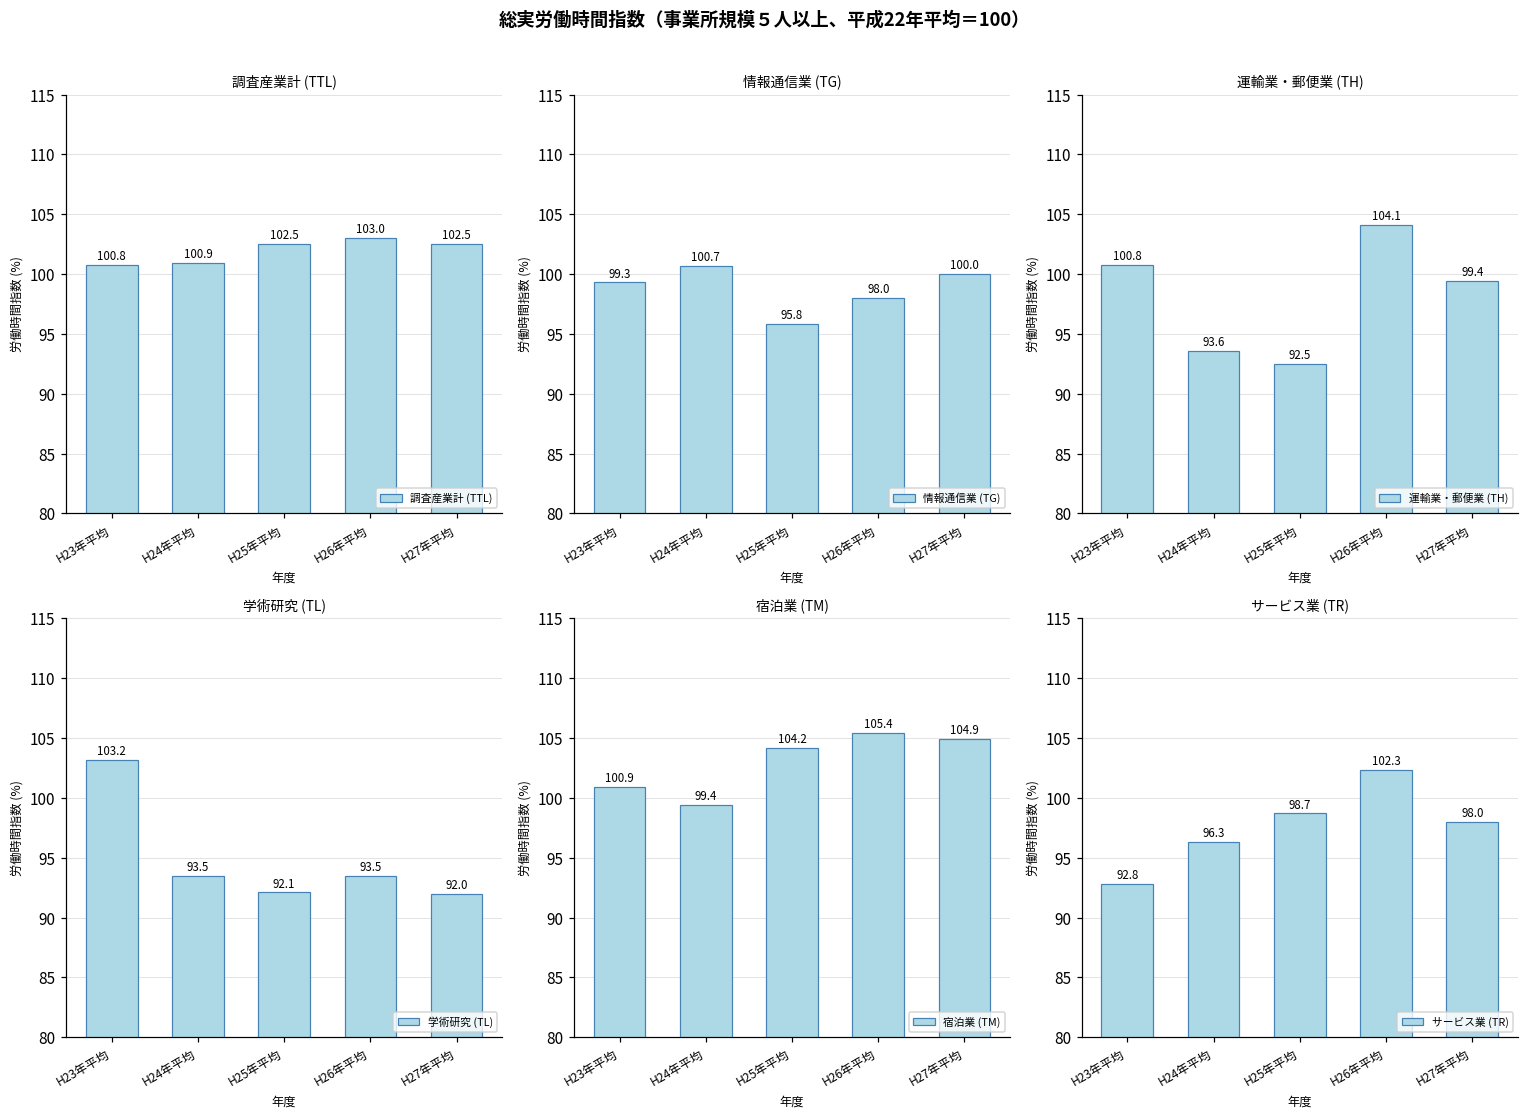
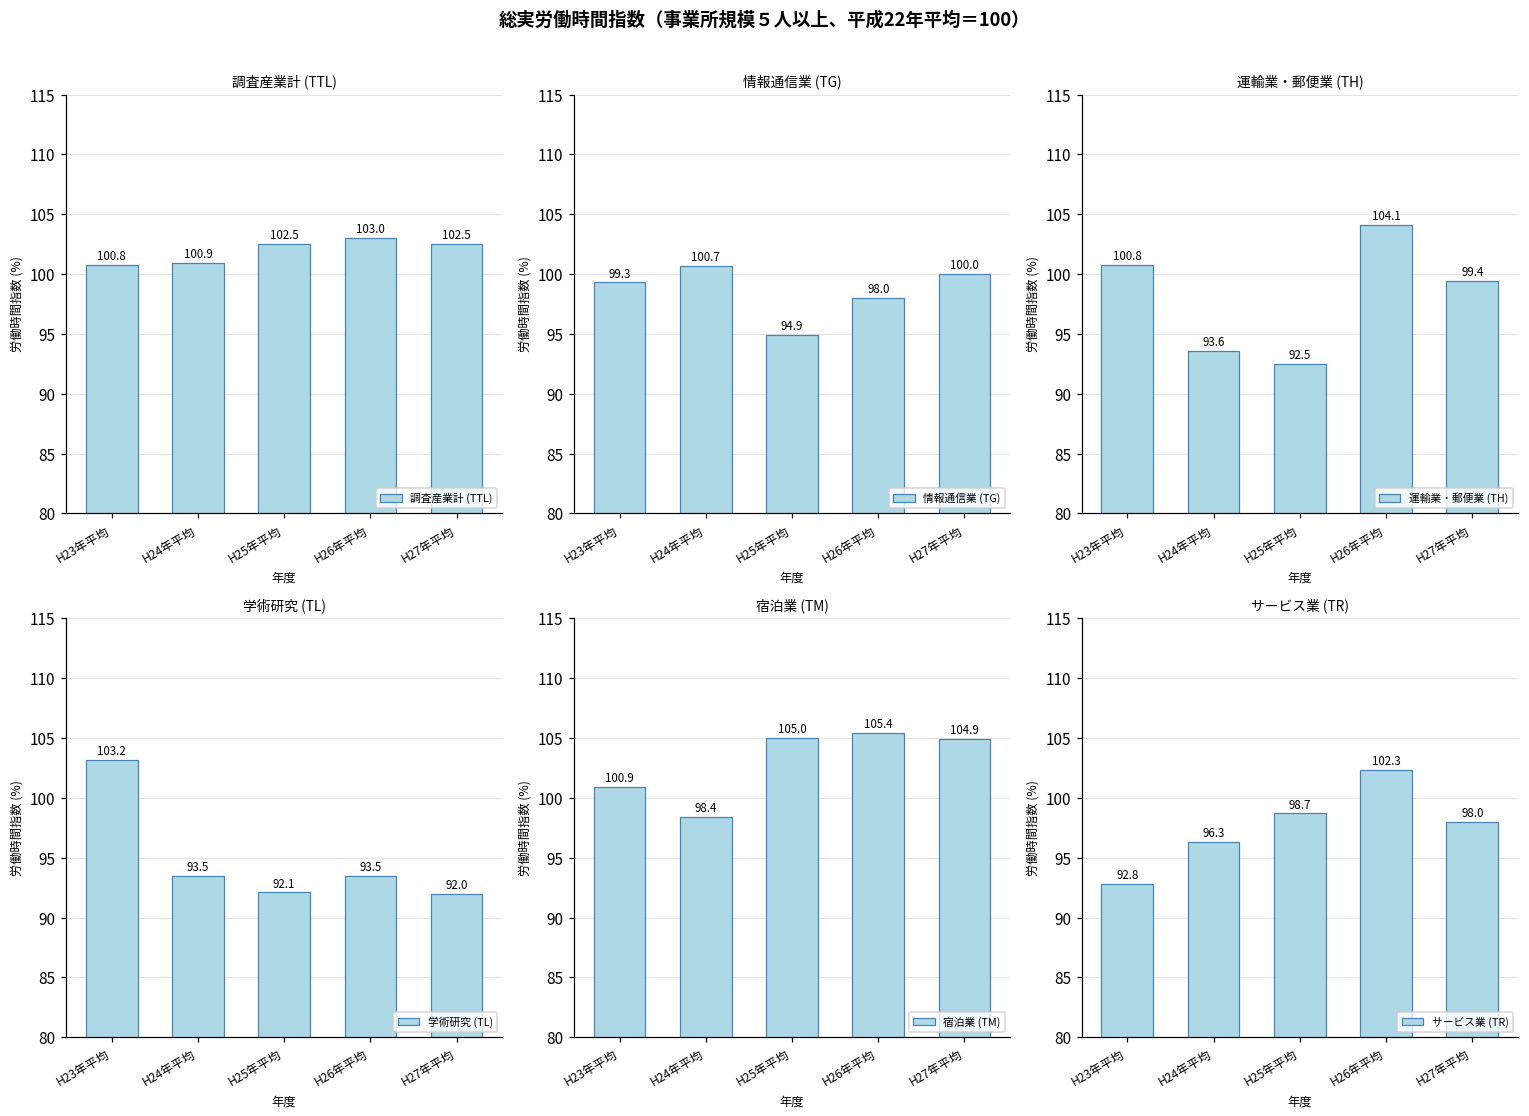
  {
    "調査産業計 (TTL)": {
      "H23年平均": 100.8,
      "H24年平均": 100.9,
      "H25年平均": 102.5,
      "H26年平均": 103.0,
      "H27年平均": 102.5
    },
    "情報通信業 (TG)": {
      "H23年平均": 99.3,
      "H24年平均": 100.7,
-     "H25年平均": 95.8,
+     "H25年平均": 94.9,
      "H26年平均": 98.0,
      "H27年平均": 100.0
    },
    "運輸業・郵便業 (TH)": {
      "H23年平均": 100.8,
      "H24年平均": 93.6,
      "H25年平均": 92.5,
      "H26年平均": 104.1,
      "H27年平均": 99.4
    },
    "学術研究 (TL)": {
      "H23年平均": 103.2,
      "H24年平均": 93.5,
      "H25年平均": 92.1,
      "H26年平均": 93.5,
      "H27年平均": 92.0
    },
    "宿泊業 (TM)": {
      "H23年平均": 100.9,
-     "H24年平均": 99.4,
-     "H25年平均": 104.2,
+     "H24年平均": 98.4,
+     "H25年平均": 105.0,
      "H26年平均": 105.4,
      "H27年平均": 104.9
    },
    "サービス業 (TR)": {
      "H23年平均": 92.8,
      "H24年平均": 96.3,
      "H25年平均": 98.7,
      "H26年平均": 102.3,
      "H27年平均": 98.0
    }
  }
